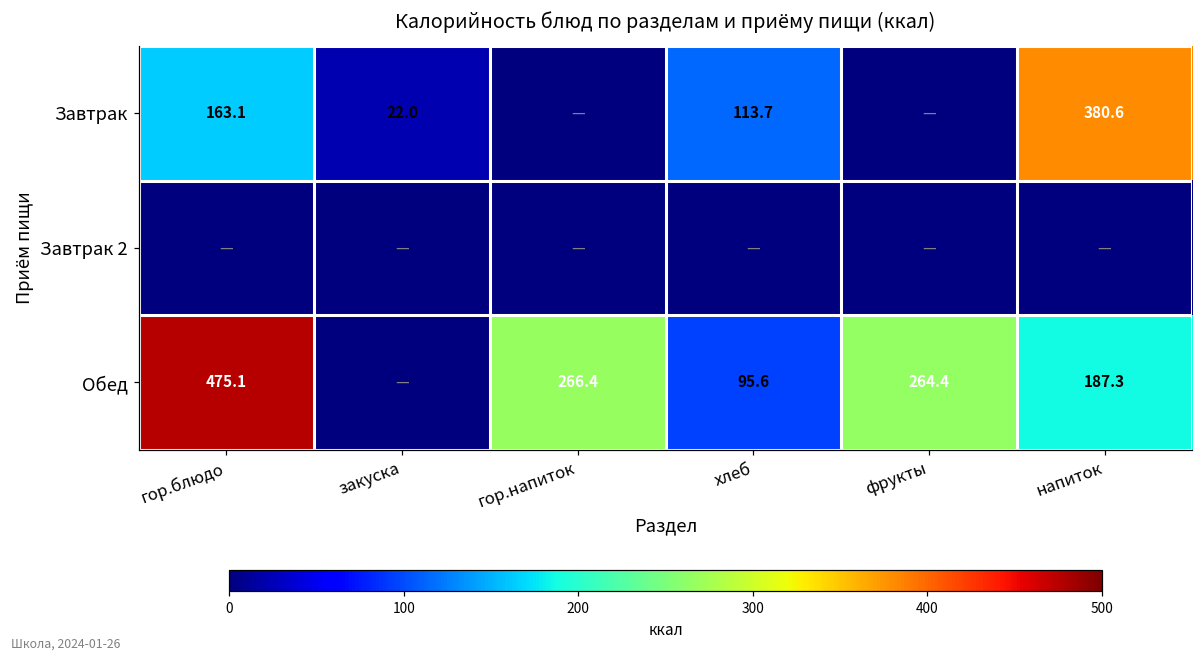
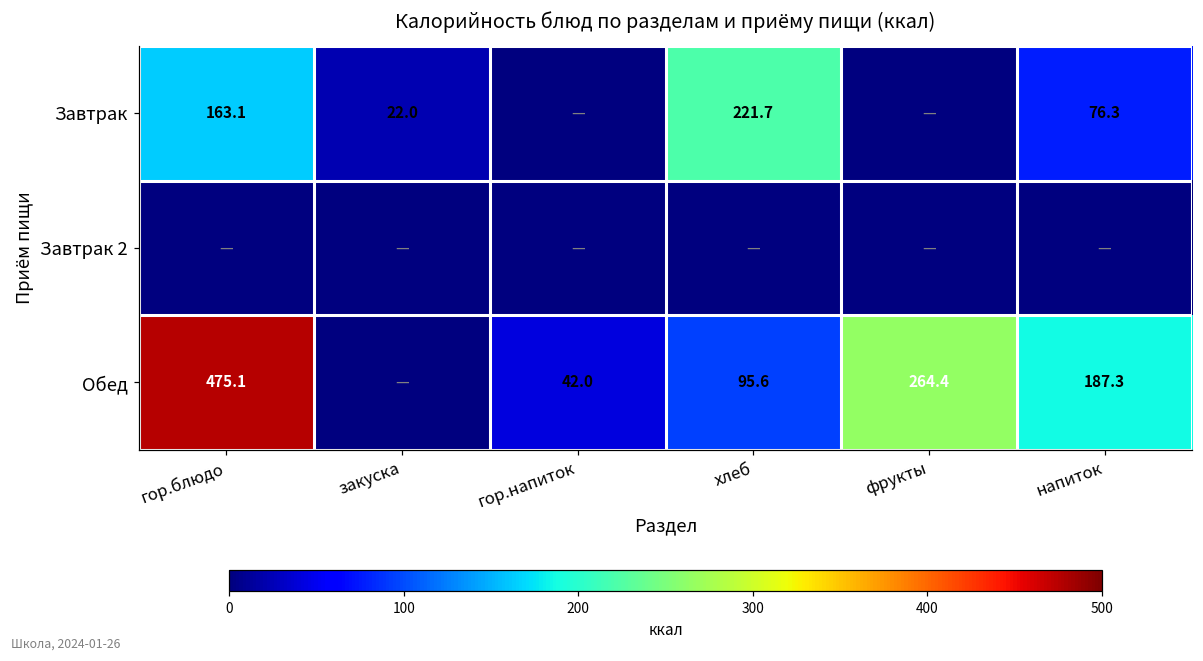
  {
    "Завтрак": {
      "гор.блюдо": 163.1,
      "закуска": 22.0,
-     "хлеб": 113.7,
-     "напиток": 380.6
+     "хлеб": 221.7,
+     "напиток": 76.3
    },
    "Обед": {
      "гор.блюдо": 475.1,
-     "гор.напиток": 266.4,
+     "гор.напиток": 42.0,
      "хлеб": 95.6,
      "фрукты": 264.4,
      "напиток": 187.3
    }
  }
